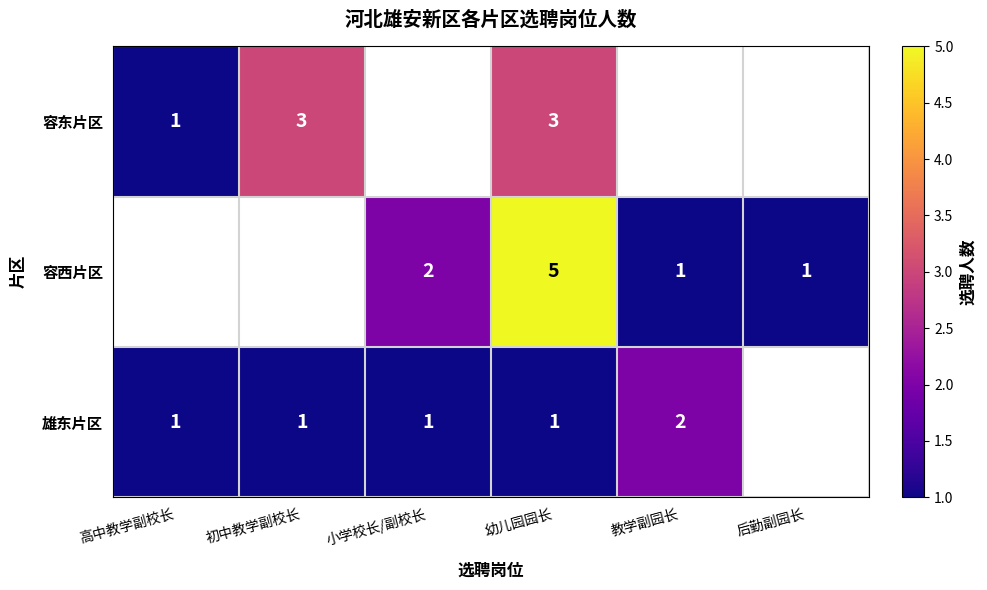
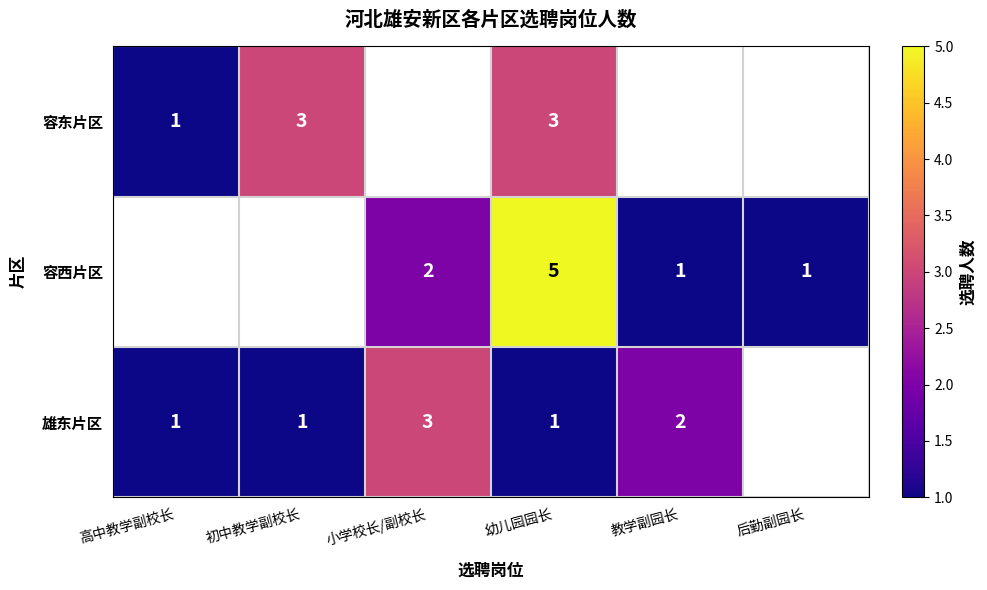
  {
    "容东片区": {
      "高中教学副校长": 1,
      "初中教学副校长": 3,
      "幼儿园园长": 3
    },
    "容西片区": {
      "小学校长/副校长": 2,
      "幼儿园园长": 5,
      "教学副园长": 1,
      "后勤副园长": 1
    },
    "雄东片区": {
      "高中教学副校长": 1,
      "初中教学副校长": 1,
-     "小学校长/副校长": 1,
+     "小学校长/副校长": 3,
      "幼儿园园长": 1,
      "教学副园长": 2
    }
  }
